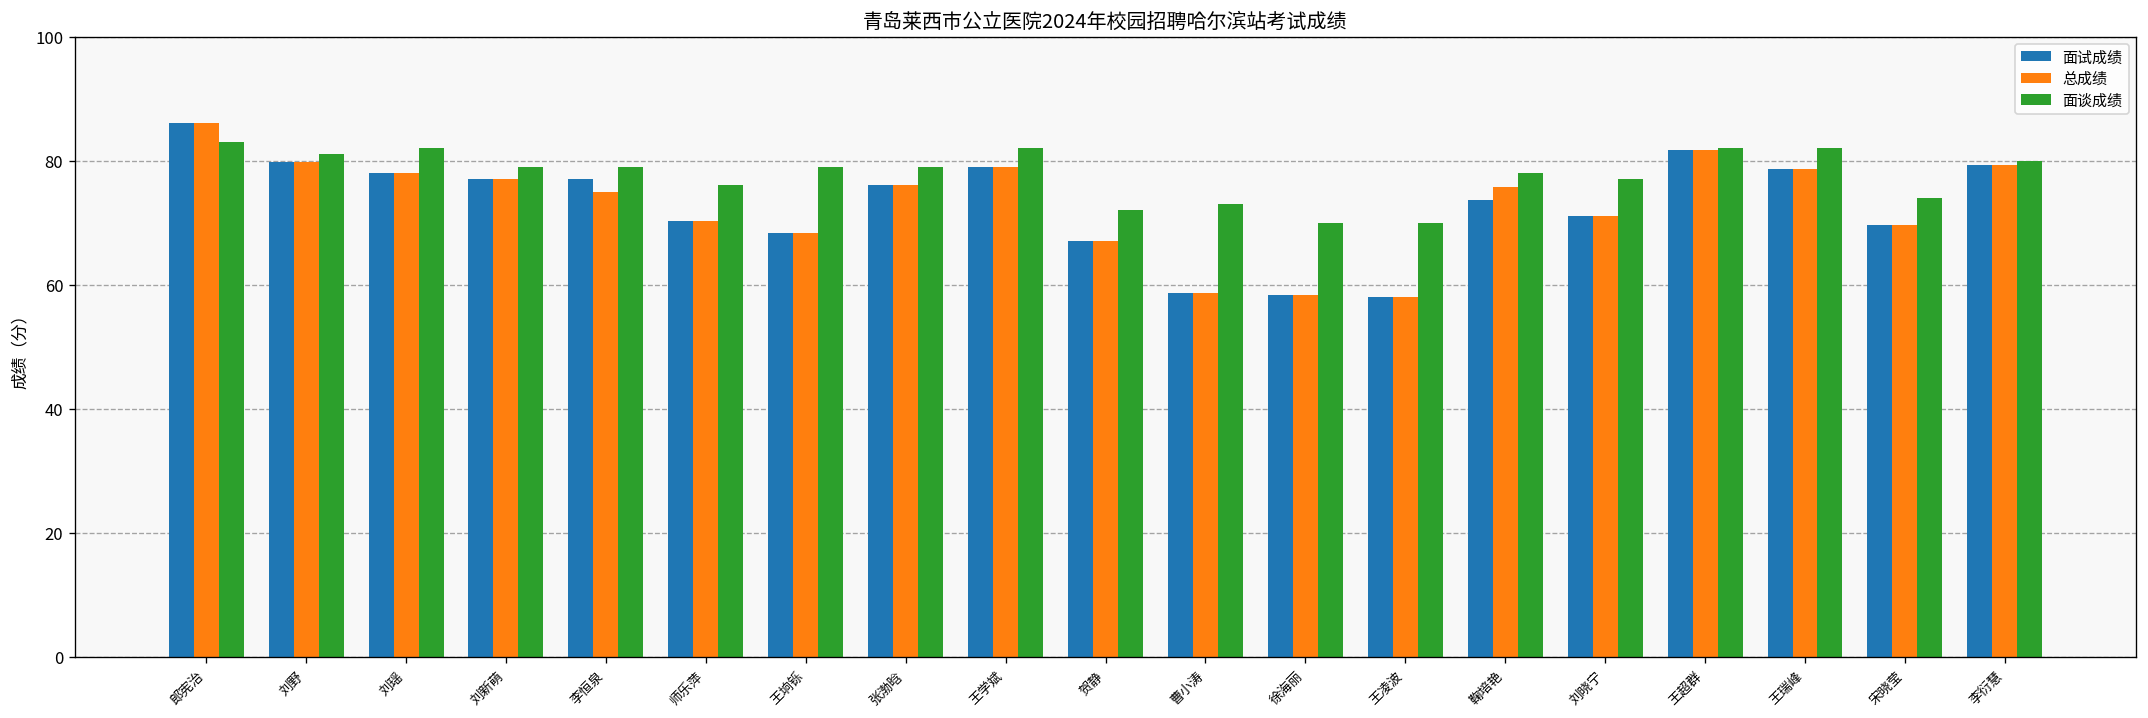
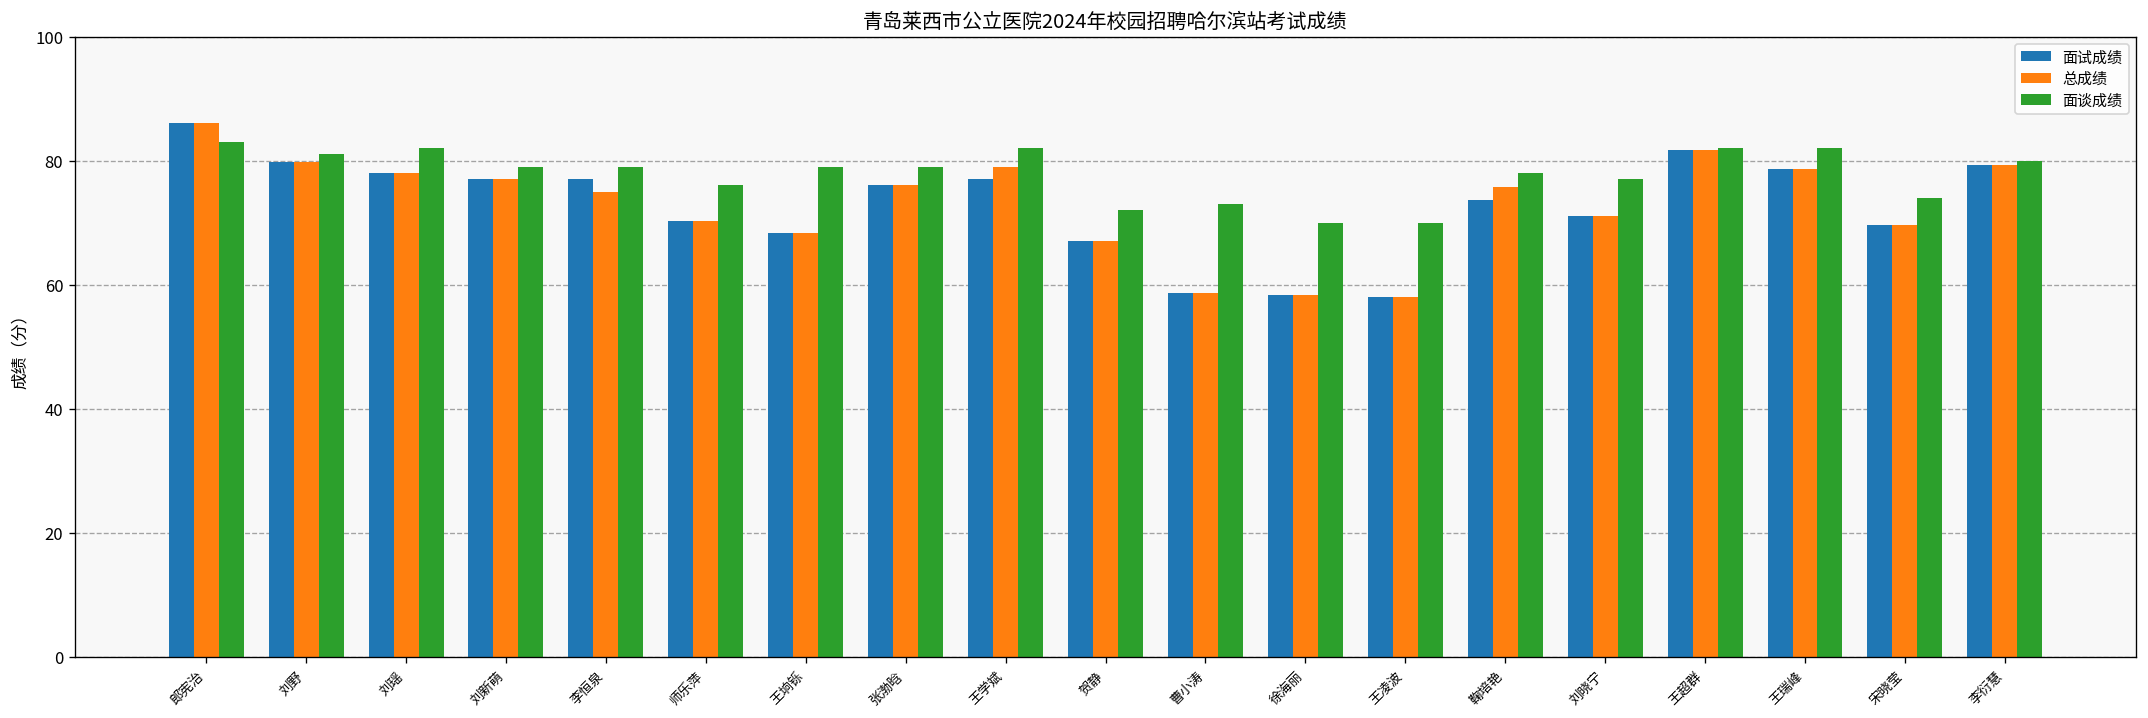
  {
    "面试成绩": {
      "郎宪治": 86,
      "刘野": 80,
      "刘瑶": 78,
      "刘新萌": 77,
      "李恒泉": 77,
      "师乐萍": 70,
      "王垧铄": 68,
      "张渤晗": 76,
-     "王学斌": 79,
+     "王学斌": 77,
      "贺静": 67,
      "曹小涛": 59,
      "徐海丽": 58,
      "王凌波": 58,
      "鞠培艳": 74,
      "刘晓宁": 71,
      "王超群": 82,
      "王瑞峰": 79,
      "宋晓莹": 70,
      "李衍慧": 79
    },
    "总成绩": {
      "郎宪治": 86,
      "刘野": 80,
      "刘瑶": 78,
      "刘新萌": 77,
      "李恒泉": 75,
      "师乐萍": 70,
      "王垧铄": 68,
      "张渤晗": 76,
      "王学斌": 79,
      "贺静": 67,
      "曹小涛": 59,
      "徐海丽": 58,
      "王凌波": 58,
      "鞠培艳": 76,
      "刘晓宁": 71,
      "王超群": 82,
      "王瑞峰": 79,
      "宋晓莹": 70,
      "李衍慧": 79
    },
    "面谈成绩": {
      "郎宪治": 83,
      "刘野": 81,
      "刘瑶": 82,
      "刘新萌": 79,
      "李恒泉": 79,
      "师乐萍": 76,
      "王垧铄": 79,
      "张渤晗": 79,
      "王学斌": 82,
      "贺静": 72,
      "曹小涛": 73,
      "徐海丽": 70,
      "王凌波": 70,
      "鞠培艳": 78,
      "刘晓宁": 77,
      "王超群": 82,
      "王瑞峰": 82,
      "宋晓莹": 74,
      "李衍慧": 80
    }
  }
